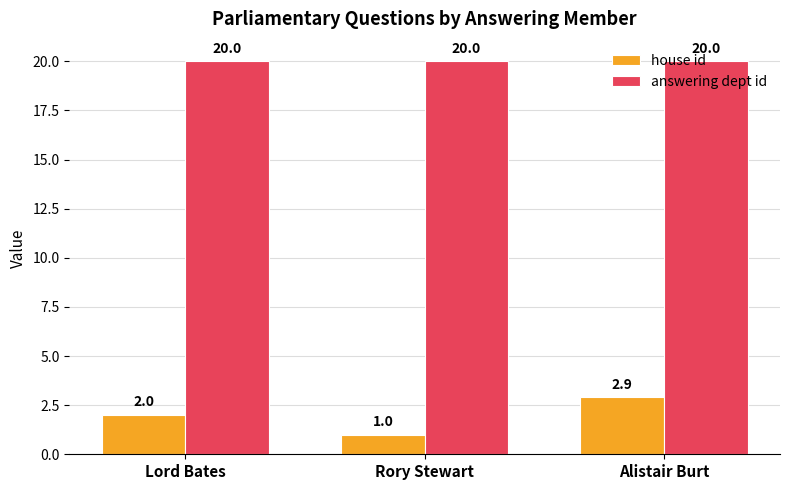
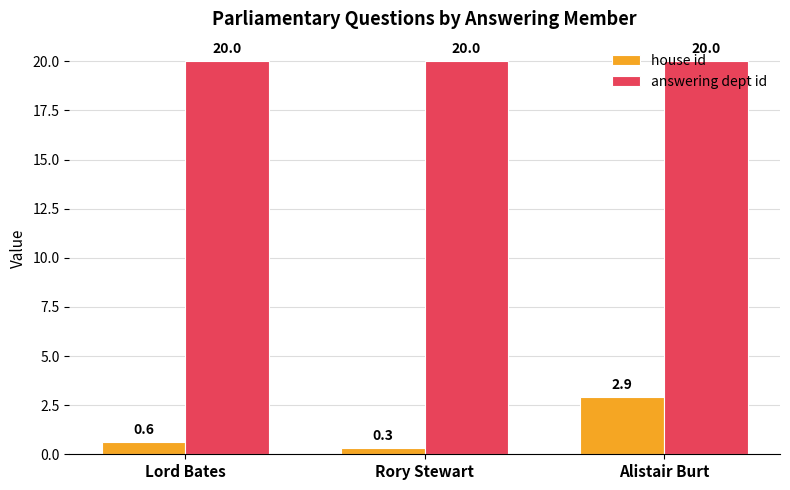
  {
    "house id": {
-     "Lord Bates": 2.0,
-     "Rory Stewart": 1.0,
+     "Lord Bates": 0.6,
+     "Rory Stewart": 0.3,
      "Alistair Burt": 2.9
    },
    "answering dept id": {
      "Lord Bates": 20.0,
      "Rory Stewart": 20.0,
      "Alistair Burt": 20.0
    }
  }
